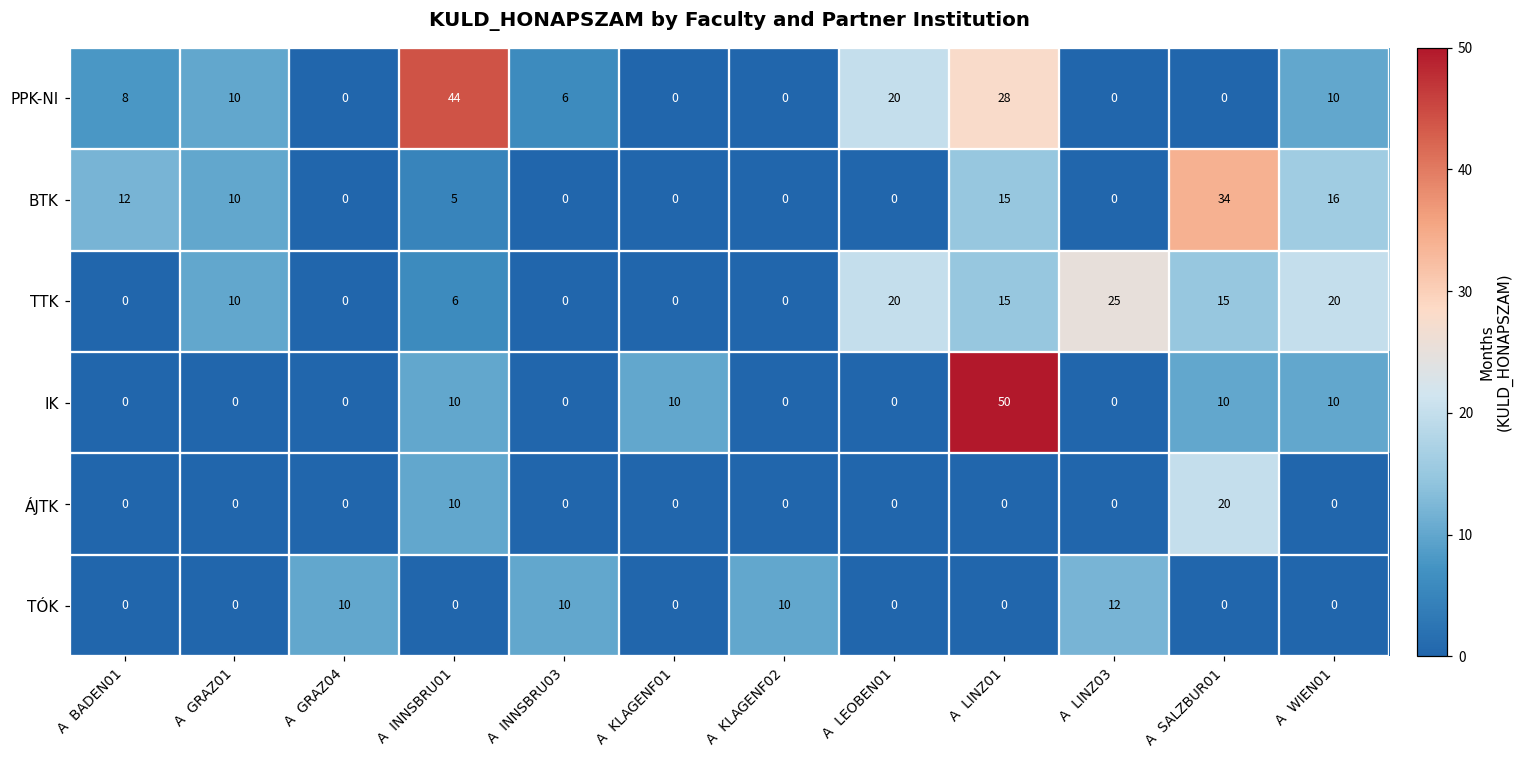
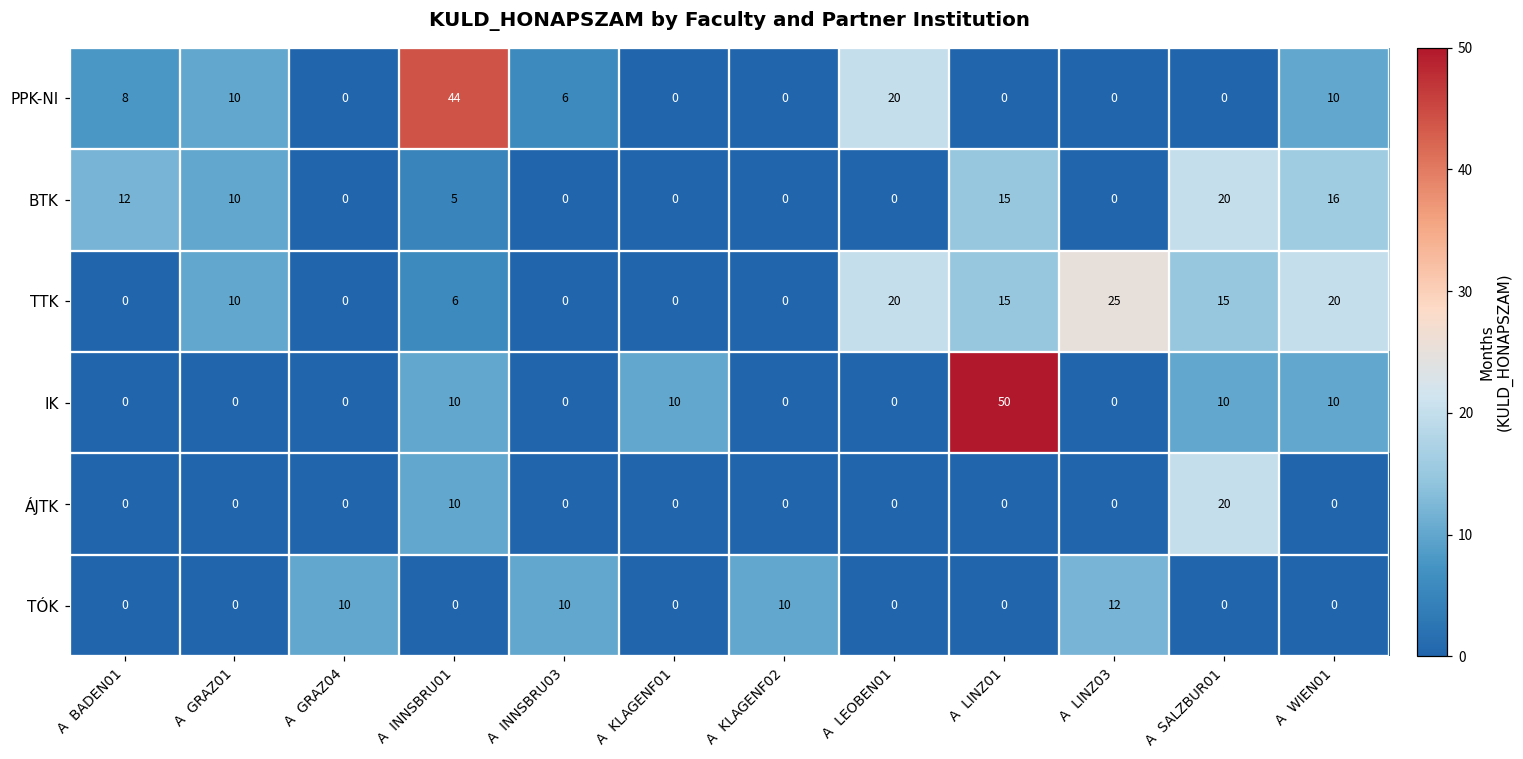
  {
    "PPK-NI": {
      "A BADEN01": 8,
      "A GRAZ01": 10,
      "A GRAZ04": 0,
      "A INNSBRU01": 44,
      "A INNSBRU03": 6,
      "A KLAGENF01": 0,
      "A KLAGENF02": 0,
      "A LEOBEN01": 20,
-     "A LINZ01": 28,
+     "A LINZ01": 0,
      "A LINZ03": 0,
      "A SALZBUR01": 0,
      "A WIEN01": 10
    },
    "BTK": {
      "A BADEN01": 12,
      "A GRAZ01": 10,
      "A GRAZ04": 0,
      "A INNSBRU01": 5,
      "A INNSBRU03": 0,
      "A KLAGENF01": 0,
      "A KLAGENF02": 0,
      "A LEOBEN01": 0,
      "A LINZ01": 15,
      "A LINZ03": 0,
-     "A SALZBUR01": 34,
+     "A SALZBUR01": 20,
      "A WIEN01": 16
    },
    "TTK": {
      "A BADEN01": 0,
      "A GRAZ01": 10,
      "A GRAZ04": 0,
      "A INNSBRU01": 6,
      "A INNSBRU03": 0,
      "A KLAGENF01": 0,
      "A KLAGENF02": 0,
      "A LEOBEN01": 20,
      "A LINZ01": 15,
      "A LINZ03": 25,
      "A SALZBUR01": 15,
      "A WIEN01": 20
    },
    "IK": {
      "A BADEN01": 0,
      "A GRAZ01": 0,
      "A GRAZ04": 0,
      "A INNSBRU01": 10,
      "A INNSBRU03": 0,
      "A KLAGENF01": 10,
      "A KLAGENF02": 0,
      "A LEOBEN01": 0,
      "A LINZ01": 50,
      "A LINZ03": 0,
      "A SALZBUR01": 10,
      "A WIEN01": 10
    },
    "ÁJTK": {
      "A BADEN01": 0,
      "A GRAZ01": 0,
      "A GRAZ04": 0,
      "A INNSBRU01": 10,
      "A INNSBRU03": 0,
      "A KLAGENF01": 0,
      "A KLAGENF02": 0,
      "A LEOBEN01": 0,
      "A LINZ01": 0,
      "A LINZ03": 0,
      "A SALZBUR01": 20,
      "A WIEN01": 0
    },
    "TÓK": {
      "A BADEN01": 0,
      "A GRAZ01": 0,
      "A GRAZ04": 10,
      "A INNSBRU01": 0,
      "A INNSBRU03": 10,
      "A KLAGENF01": 0,
      "A KLAGENF02": 10,
      "A LEOBEN01": 0,
      "A LINZ01": 0,
      "A LINZ03": 12,
      "A SALZBUR01": 0,
      "A WIEN01": 0
    }
  }
